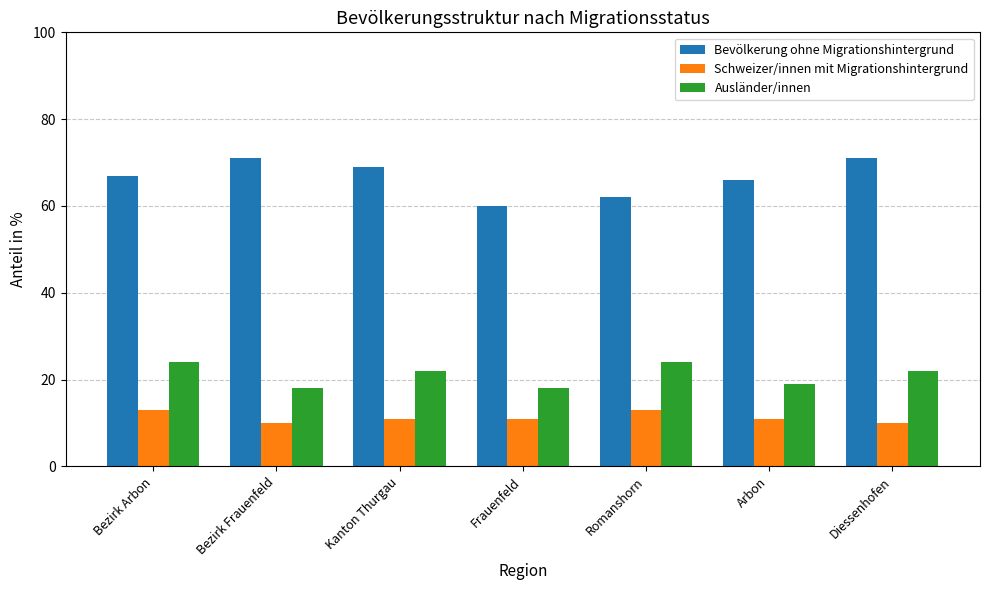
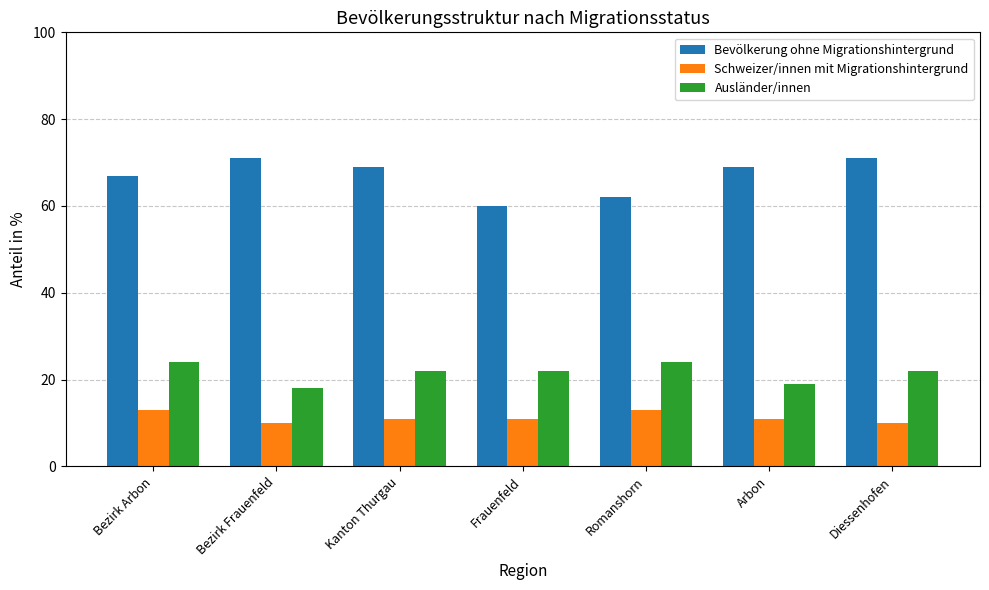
  {
    "Bevölkerung ohne Migrationshintergrund": {
      "Bezirk Arbon": 67,
      "Bezirk Frauenfeld": 71,
      "Kanton Thurgau": 69,
      "Frauenfeld": 60,
      "Romanshorn": 62,
-     "Arbon": 66,
+     "Arbon": 69,
      "Diessenhofen": 71
    },
    "Schweizer/innen mit Migrationshintergrund": {
      "Bezirk Arbon": 13,
      "Bezirk Frauenfeld": 10,
      "Kanton Thurgau": 11,
      "Frauenfeld": 11,
      "Romanshorn": 13,
      "Arbon": 11,
      "Diessenhofen": 10
    },
    "Ausländer/innen": {
      "Bezirk Arbon": 24,
      "Bezirk Frauenfeld": 18,
      "Kanton Thurgau": 22,
-     "Frauenfeld": 18,
+     "Frauenfeld": 22,
      "Romanshorn": 24,
      "Arbon": 19,
      "Diessenhofen": 22
    }
  }
